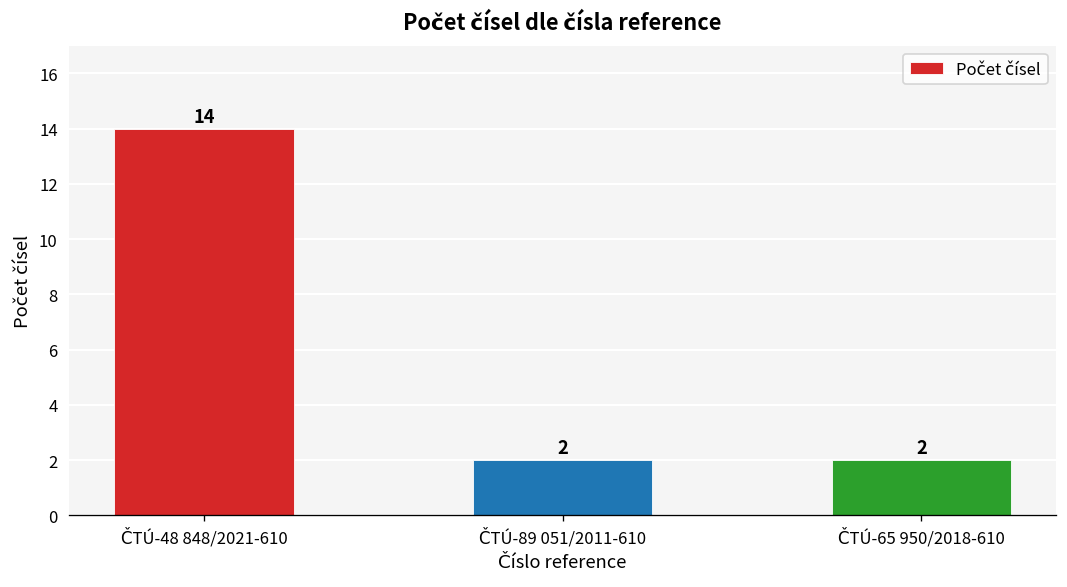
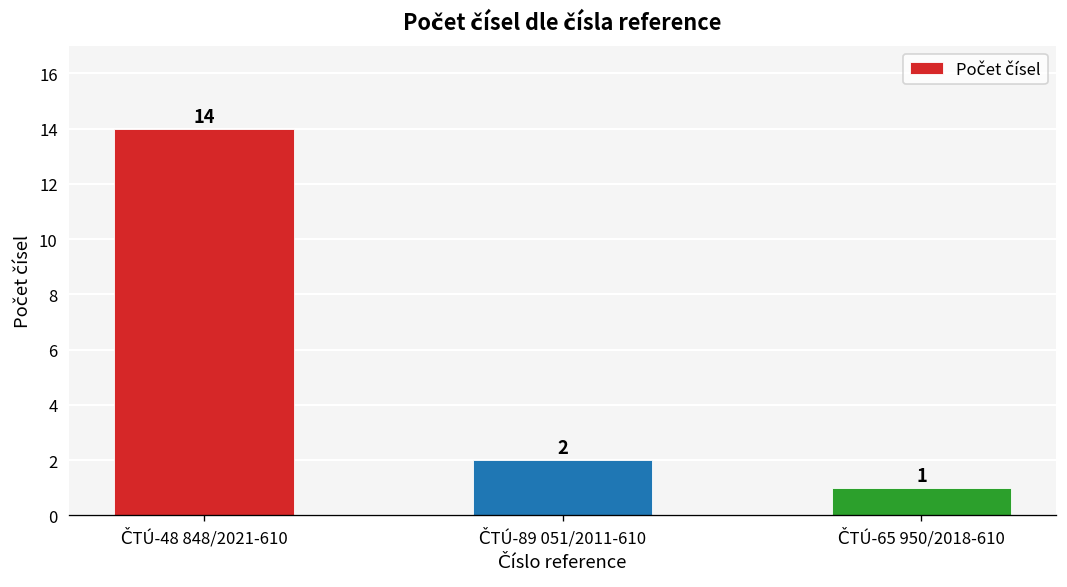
  {
    "ČTÚ-48 848/2021-610": 14,
    "ČTÚ-89 051/2011-610": 2,
-   "ČTÚ-65 950/2018-610": 2
+   "ČTÚ-65 950/2018-610": 1
  }
